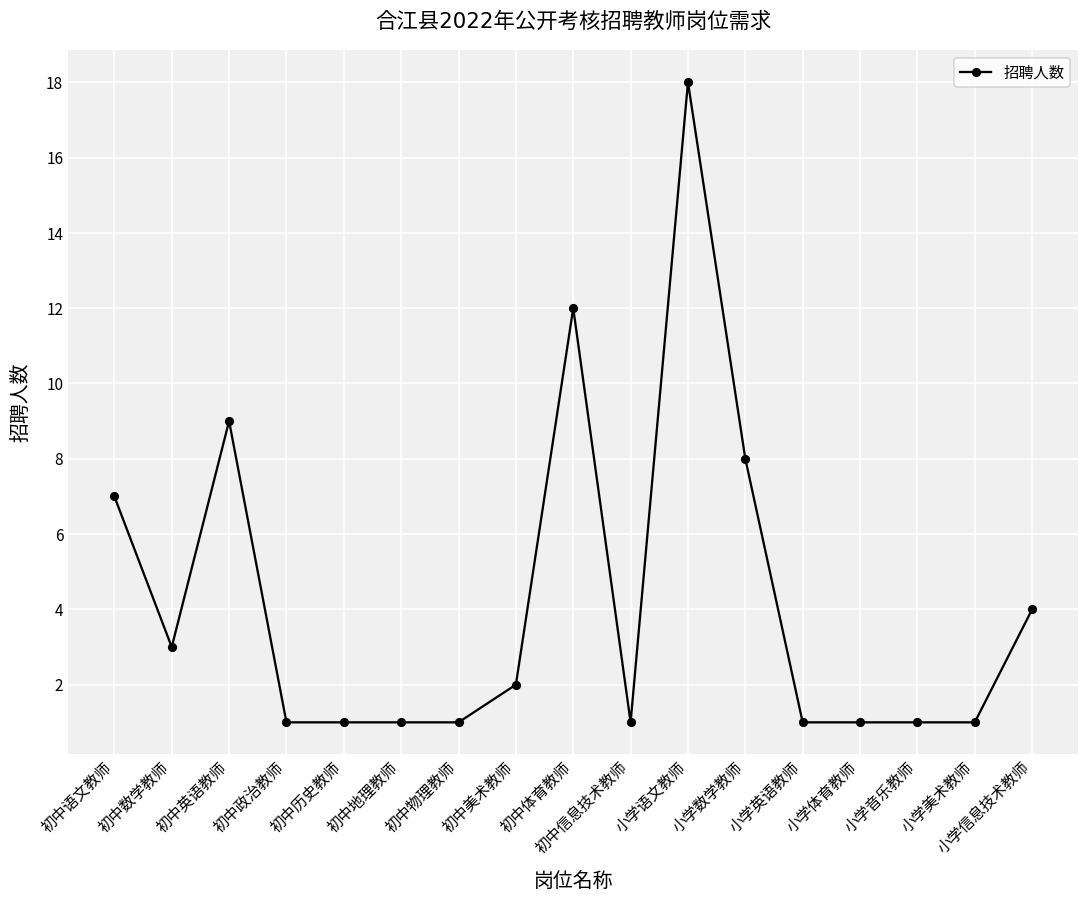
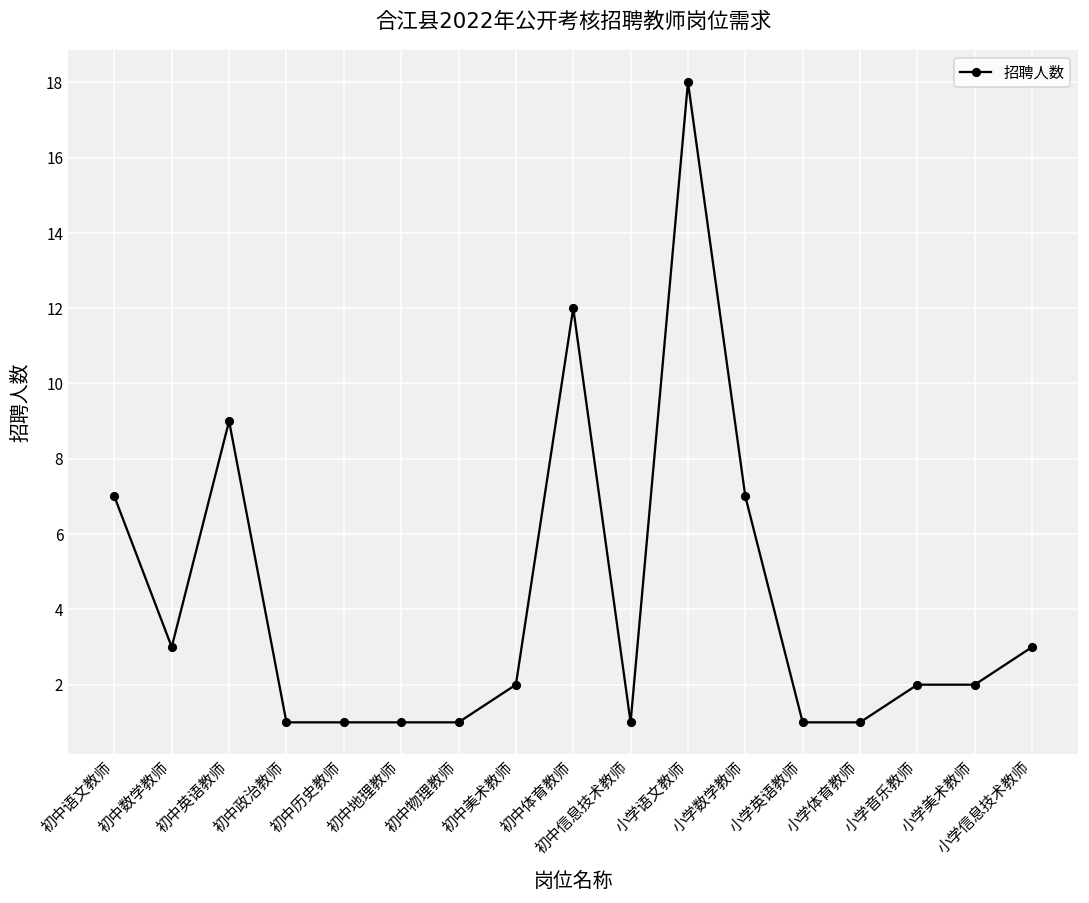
  {
    "初中语文教师": 7,
    "初中数学教师": 3,
    "初中英语教师": 9,
    "初中政治教师": 1,
    "初中历史教师": 1,
    "初中地理教师": 1,
    "初中物理教师": 1,
    "初中美术教师": 2,
    "初中体育教师": 12,
    "初中信息技术教师": 1,
    "小学语文教师": 18,
-   "小学数学教师": 8,
+   "小学数学教师": 7,
    "小学英语教师": 1,
    "小学体育教师": 1,
-   "小学音乐教师": 1,
-   "小学美术教师": 1,
-   "小学信息技术教师": 4
+   "小学音乐教师": 2,
+   "小学美术教师": 2,
+   "小学信息技术教师": 3
  }
